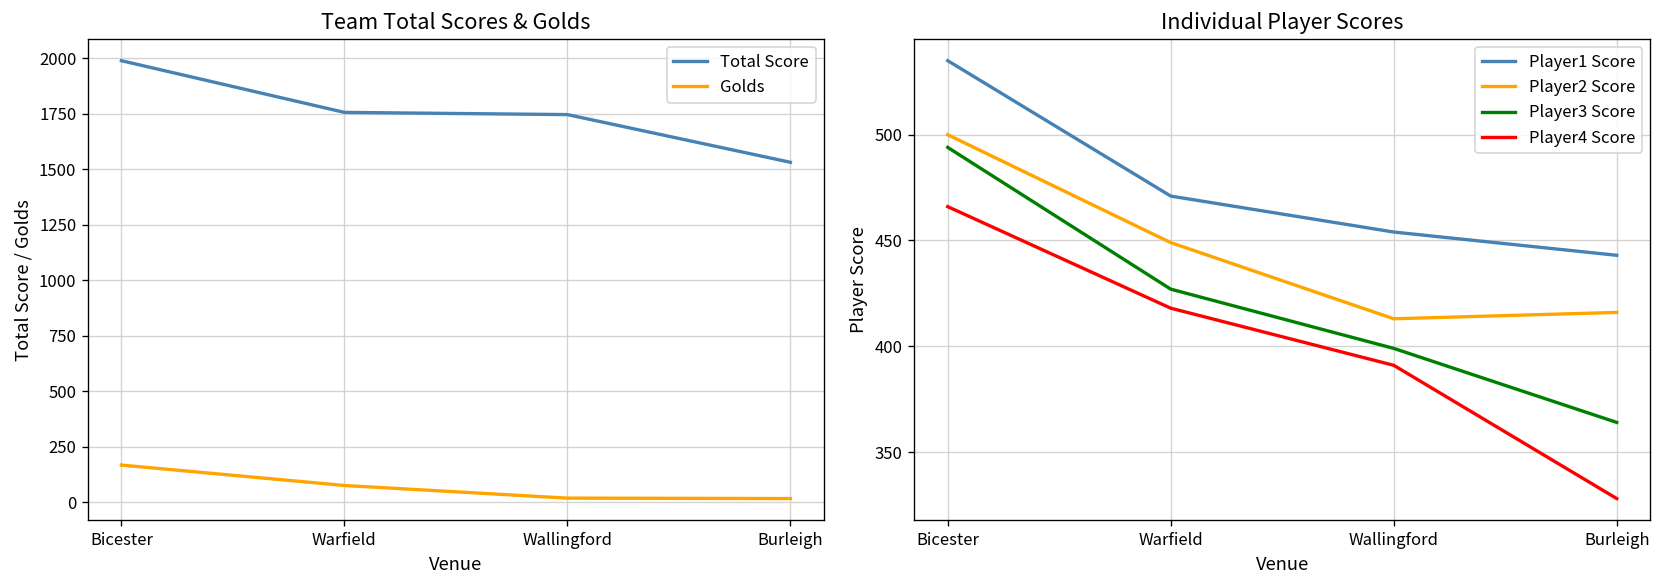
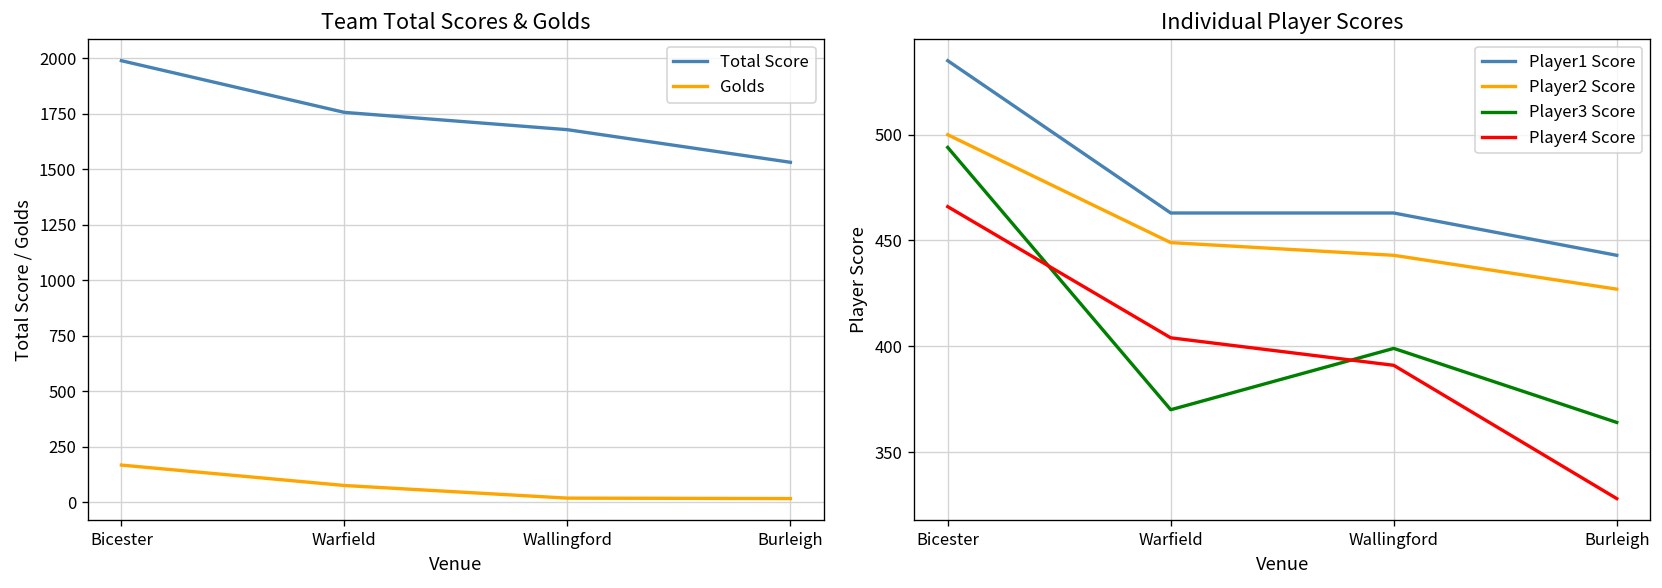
  {
    "Team Total Scores & Golds": {
      "Total Score": {
        "Bicester": 1990,
        "Warfield": 1760,
-       "Wallingford": 1750,
+       "Wallingford": 1680,
        "Burleigh": 1530
      },
      "Golds": {
        "Bicester": 170,
        "Warfield": 80,
        "Wallingford": 20,
        "Burleigh": 20
      }
    },
    "Individual Player Scores": {
      "Player1 Score": {
        "Bicester": 535,
-       "Warfield": 471,
-       "Wallingford": 454,
+       "Warfield": 463,
+       "Wallingford": 463,
        "Burleigh": 443
      },
      "Player2 Score": {
        "Bicester": 500,
        "Warfield": 449,
-       "Wallingford": 413,
-       "Burleigh": 416
+       "Wallingford": 443,
+       "Burleigh": 427
      },
      "Player3 Score": {
        "Bicester": 494,
-       "Warfield": 427,
+       "Warfield": 370,
        "Wallingford": 399,
        "Burleigh": 364
      },
      "Player4 Score": {
        "Bicester": 466,
-       "Warfield": 418,
+       "Warfield": 404,
        "Wallingford": 391,
        "Burleigh": 328
      }
    }
  }
